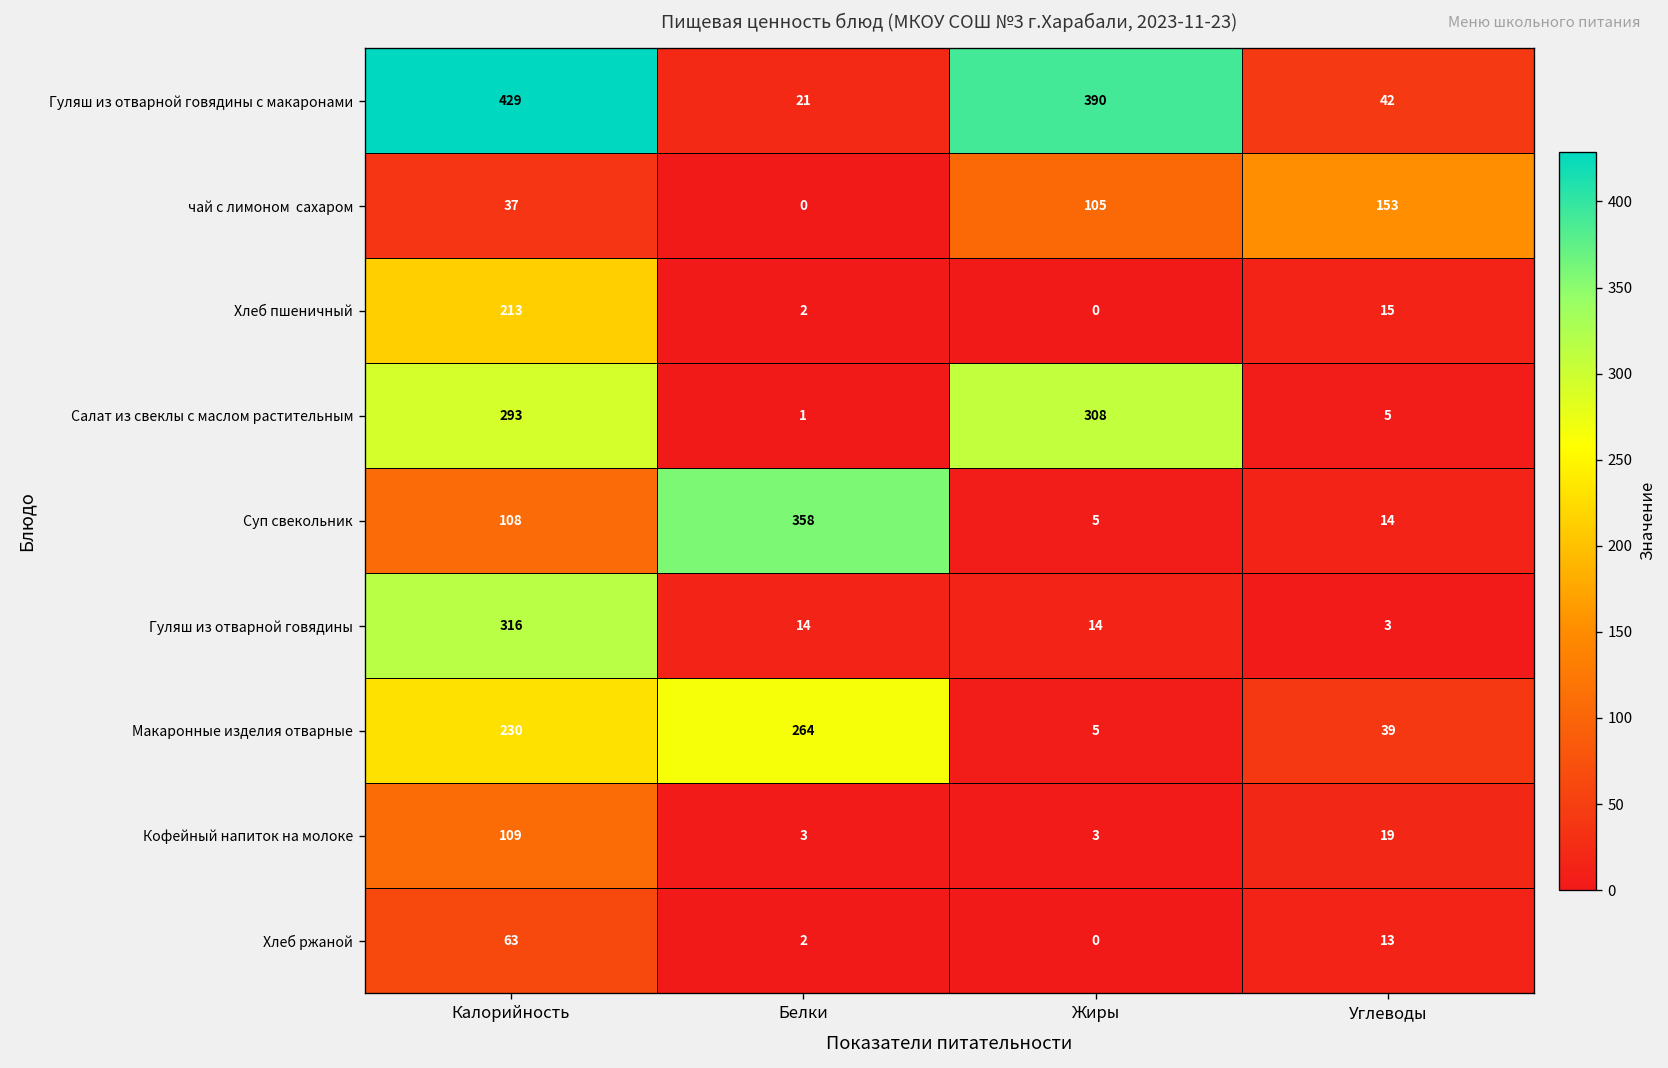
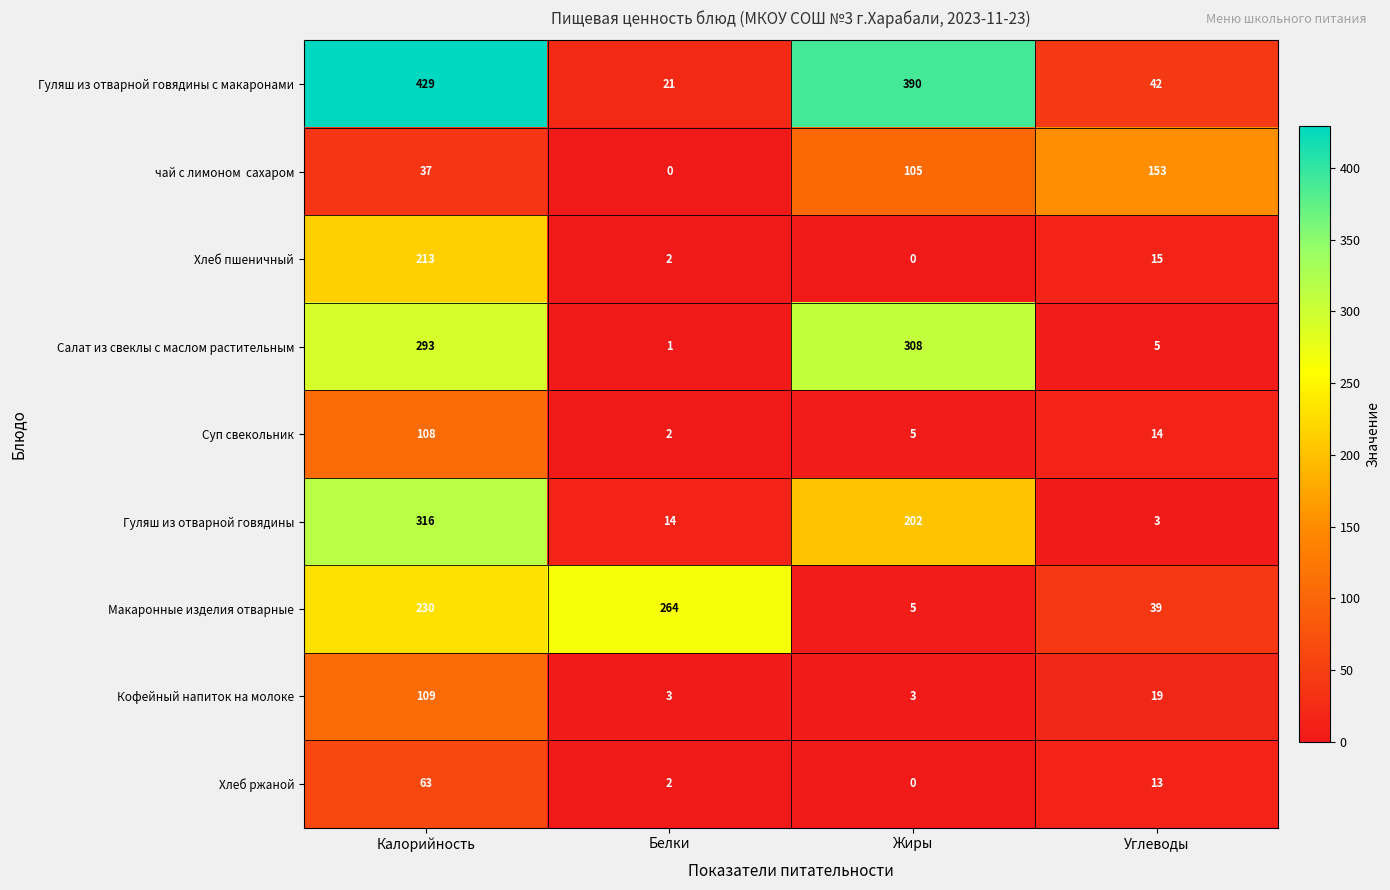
  {
    "Гуляш из отварной говядины с макаронами": {
      "Калорийность": 429,
      "Белки": 21,
      "Жиры": 390,
      "Углеводы": 42
    },
    "чай с лимоном сахаром": {
      "Калорийность": 37,
      "Белки": 0,
      "Жиры": 105,
      "Углеводы": 153
    },
    "Хлеб пшеничный": {
      "Калорийность": 213,
      "Белки": 2,
      "Жиры": 0,
      "Углеводы": 15
    },
    "Салат из свеклы с маслом растительным": {
      "Калорийность": 293,
      "Белки": 1,
      "Жиры": 308,
      "Углеводы": 5
    },
    "Суп свекольник": {
      "Калорийность": 108,
-     "Белки": 358,
+     "Белки": 2,
      "Жиры": 5,
      "Углеводы": 14
    },
    "Гуляш из отварной говядины": {
      "Калорийность": 316,
      "Белки": 14,
-     "Жиры": 14,
+     "Жиры": 202,
      "Углеводы": 3
    },
    "Макаронные изделия отварные": {
      "Калорийность": 230,
      "Белки": 264,
      "Жиры": 5,
      "Углеводы": 39
    },
    "Кофейный напиток на молоке": {
      "Калорийность": 109,
      "Белки": 3,
      "Жиры": 3,
      "Углеводы": 19
    },
    "Хлеб ржаной": {
      "Калорийность": 63,
      "Белки": 2,
      "Жиры": 0,
      "Углеводы": 13
    }
  }
